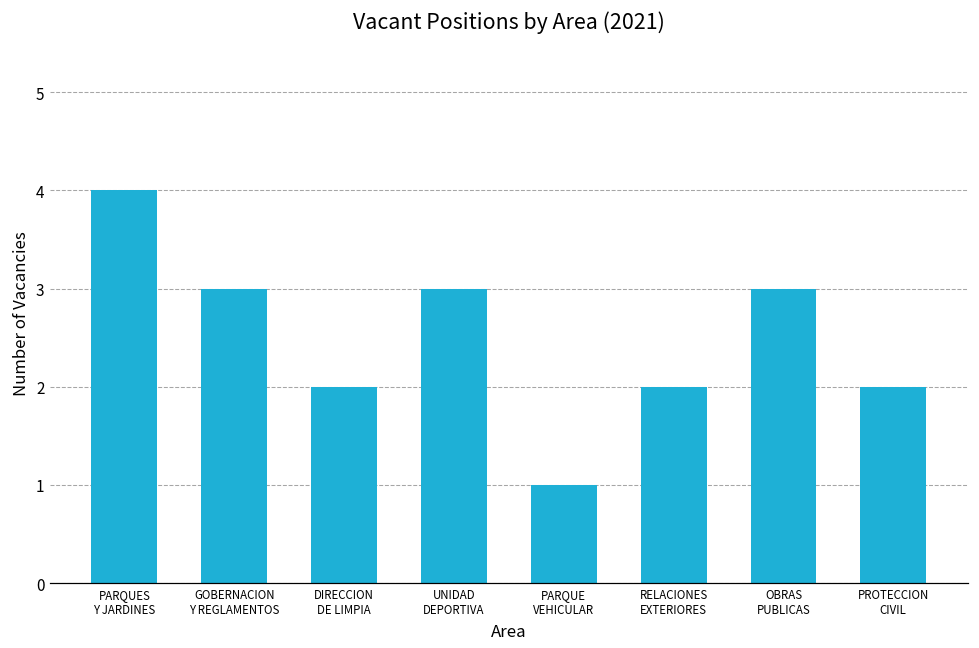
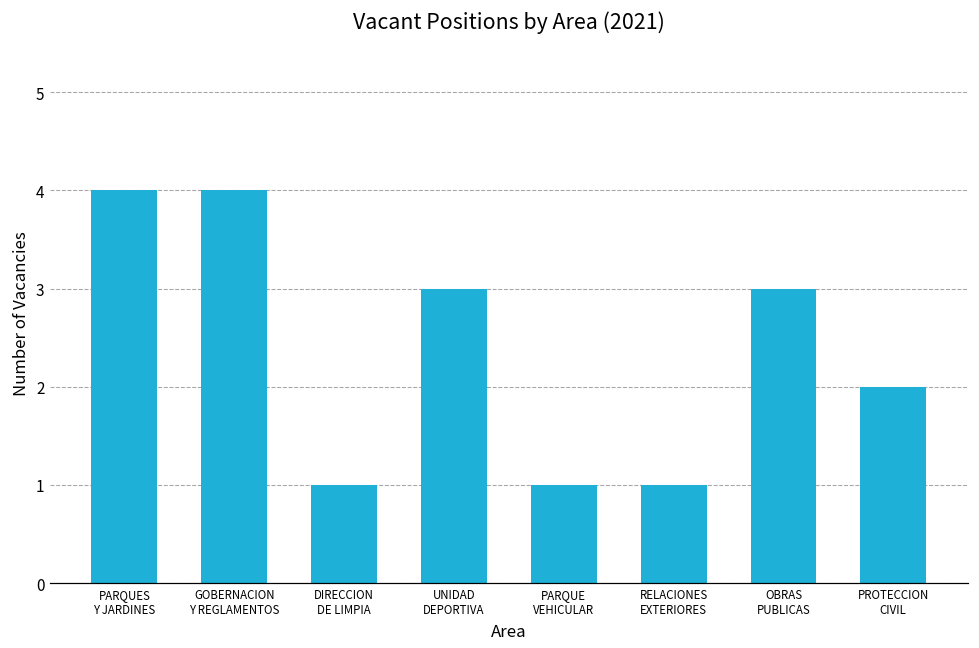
  {
    "PARQUES Y JARDINES": 4,
-   "GOBERNACION Y REGLAMENTOS": 3,
-   "DIRECCION DE LIMPIA": 2,
+   "GOBERNACION Y REGLAMENTOS": 4,
+   "DIRECCION DE LIMPIA": 1,
    "UNIDAD DEPORTIVA": 3,
    "PARQUE VEHICULAR": 1,
-   "RELACIONES EXTERIORES": 2,
+   "RELACIONES EXTERIORES": 1,
    "OBRAS PUBLICAS": 3,
    "PROTECCION CIVIL": 2
  }
